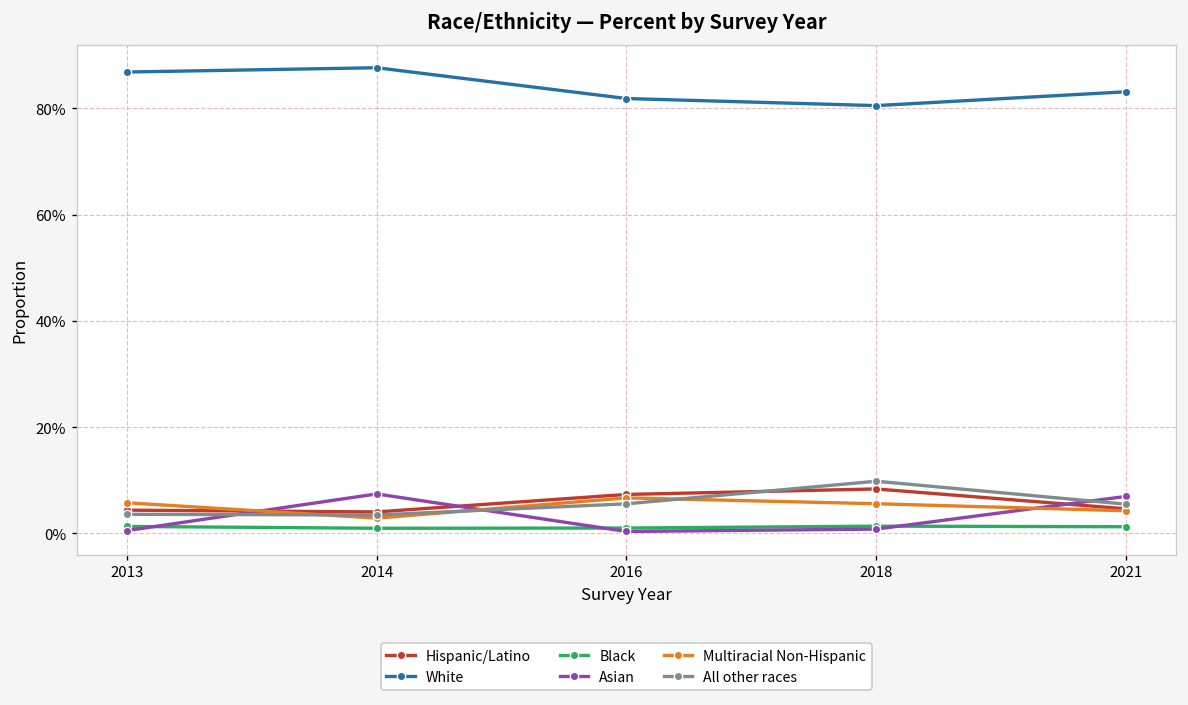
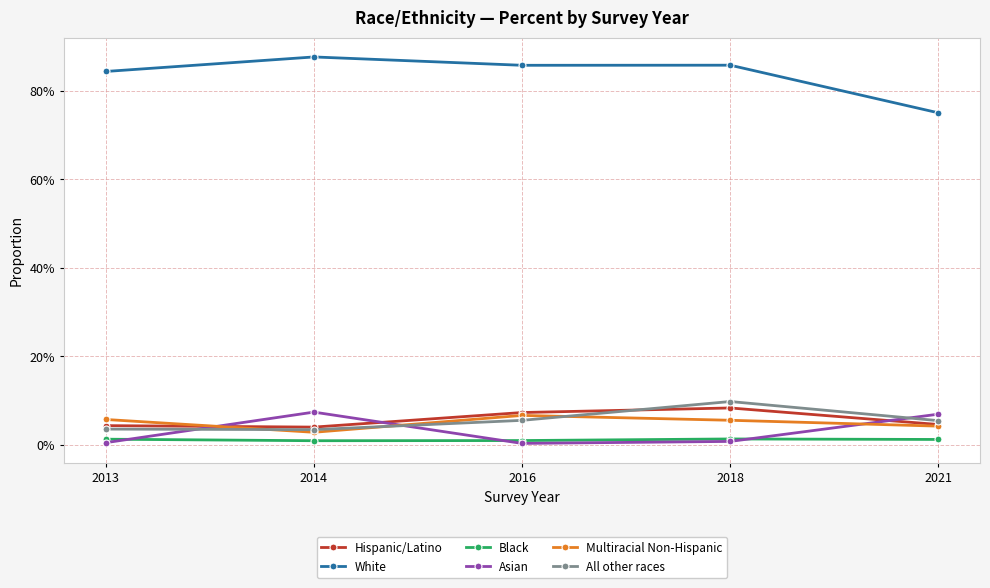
  {
    "Hispanic/Latino": {
      "2013": "4%",
      "2016": "7%",
      "2018": "8%"
    },
    "White": {
-     "2013": "87%",
+     "2013": "84%",
      "2014": "88%",
-     "2016": "82%",
-     "2018": "81%",
-     "2021": "83%"
+     "2016": "86%",
+     "2018": "86%",
+     "2021": "75%"
    },
    "Black": {
      "2013": "1%",
      "2014": "1%",
      "2016": "1%",
      "2021": "1%"
    },
    "Asian": {
      "2013": "1%",
      "2014": "7%",
      "2016": "0%",
      "2021": "7%"
    },
    "Multiracial Non-Hispanic": {
      "2013": "6%",
      "2014": "3%",
      "2016": "7%",
      "2018": "6%"
    },
    "All other races": {
      "2013": "4%",
      "2016": "6%",
      "2018": "10%",
      "2021": "6%"
    }
  }
